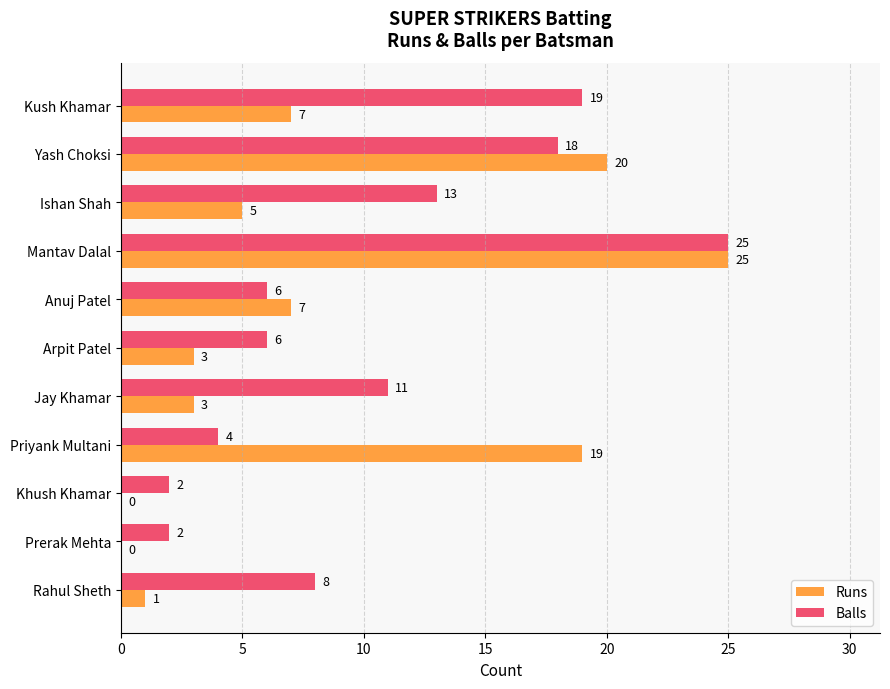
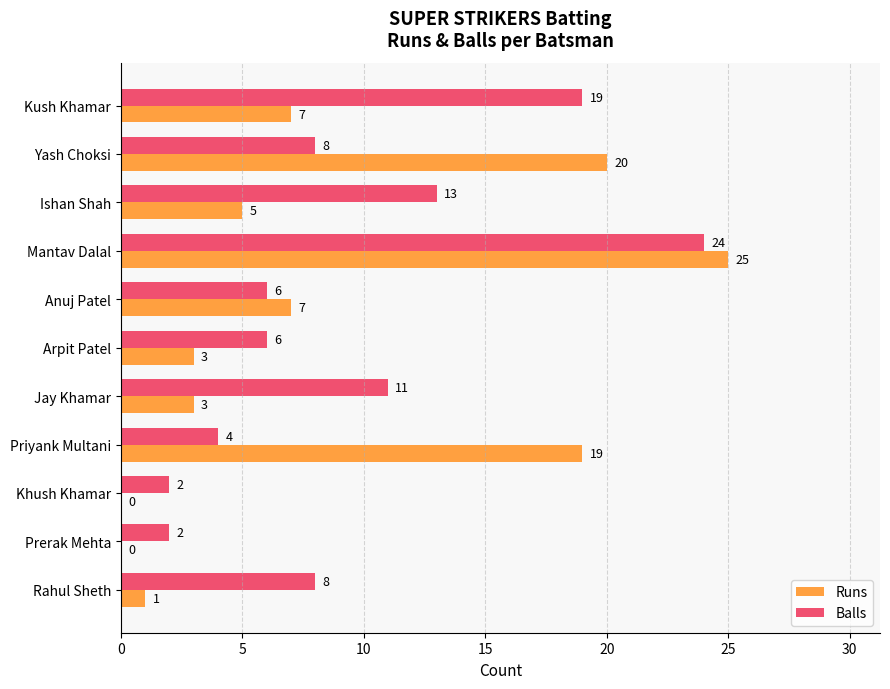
  {
    "Runs": {
      "Kush Khamar": 7,
      "Yash Choksi": 20,
      "Ishan Shah": 5,
      "Mantav Dalal": 25,
      "Anuj Patel": 7,
      "Arpit Patel": 3,
      "Jay Khamar": 3,
      "Priyank Multani": 19,
      "Khush Khamar": 0,
      "Prerak Mehta": 0,
      "Rahul Sheth": 1
    },
    "Balls": {
      "Kush Khamar": 19,
-     "Yash Choksi": 18,
+     "Yash Choksi": 8,
      "Ishan Shah": 13,
-     "Mantav Dalal": 25,
+     "Mantav Dalal": 24,
      "Anuj Patel": 6,
      "Arpit Patel": 6,
      "Jay Khamar": 11,
      "Priyank Multani": 4,
      "Khush Khamar": 2,
      "Prerak Mehta": 2,
      "Rahul Sheth": 8
    }
  }
